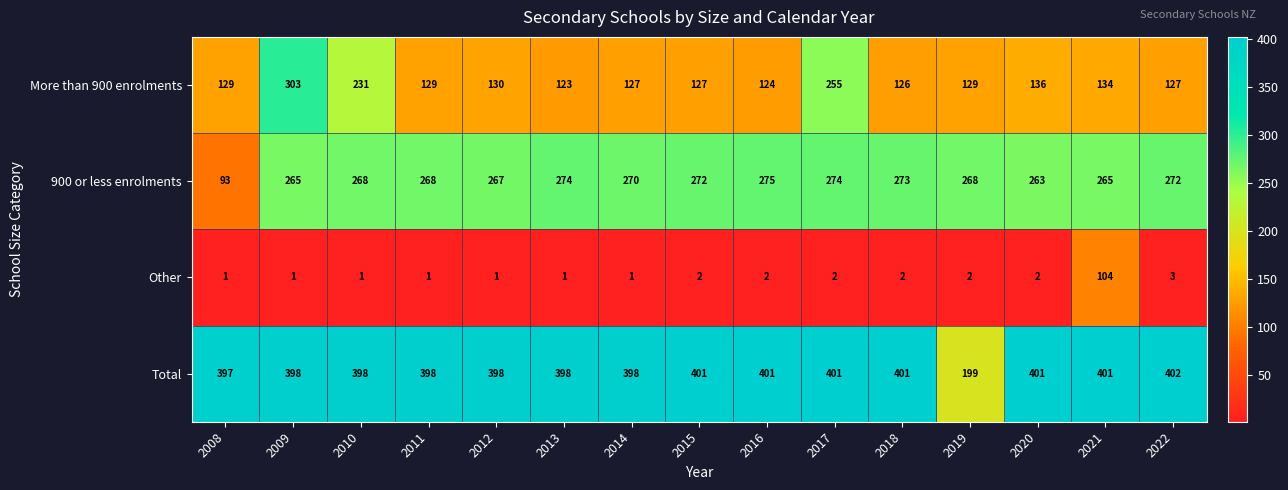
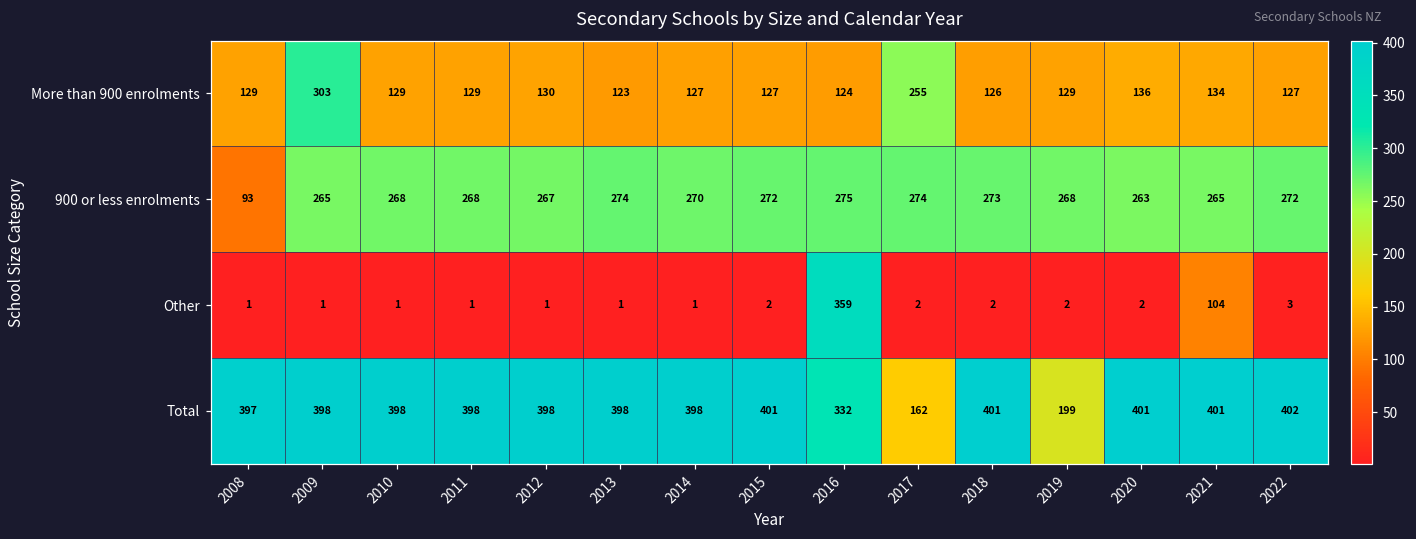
  {
    "More than 900 enrolments": {
      "2008": 129,
      "2009": 303,
-     "2010": 231,
+     "2010": 129,
      "2011": 129,
      "2012": 130,
      "2013": 123,
      "2014": 127,
      "2015": 127,
      "2016": 124,
      "2017": 255,
      "2018": 126,
      "2019": 129,
      "2020": 136,
      "2021": 134,
      "2022": 127
    },
    "900 or less enrolments": {
      "2008": 93,
      "2009": 265,
      "2010": 268,
      "2011": 268,
      "2012": 267,
      "2013": 274,
      "2014": 270,
      "2015": 272,
      "2016": 275,
      "2017": 274,
      "2018": 273,
      "2019": 268,
      "2020": 263,
      "2021": 265,
      "2022": 272
    },
    "Other": {
      "2008": 1,
      "2009": 1,
      "2010": 1,
      "2011": 1,
      "2012": 1,
      "2013": 1,
      "2014": 1,
      "2015": 2,
-     "2016": 2,
+     "2016": 359,
      "2017": 2,
      "2018": 2,
      "2019": 2,
      "2020": 2,
      "2021": 104,
      "2022": 3
    },
    "Total": {
      "2008": 397,
      "2009": 398,
      "2010": 398,
      "2011": 398,
      "2012": 398,
      "2013": 398,
      "2014": 398,
      "2015": 401,
-     "2016": 401,
-     "2017": 401,
+     "2016": 332,
+     "2017": 162,
      "2018": 401,
      "2019": 199,
      "2020": 401,
      "2021": 401,
      "2022": 402
    }
  }
